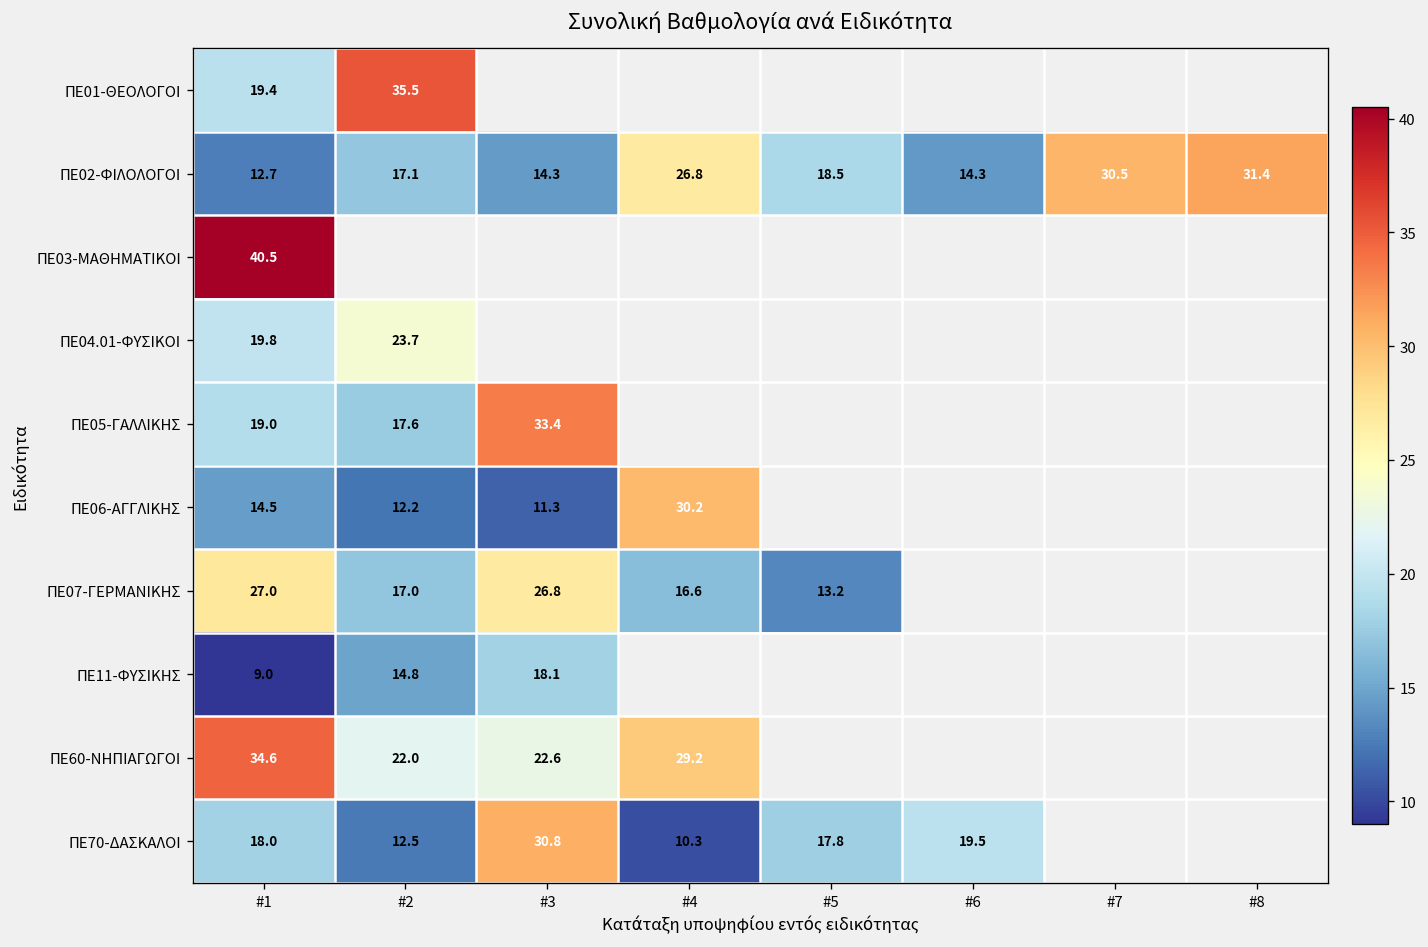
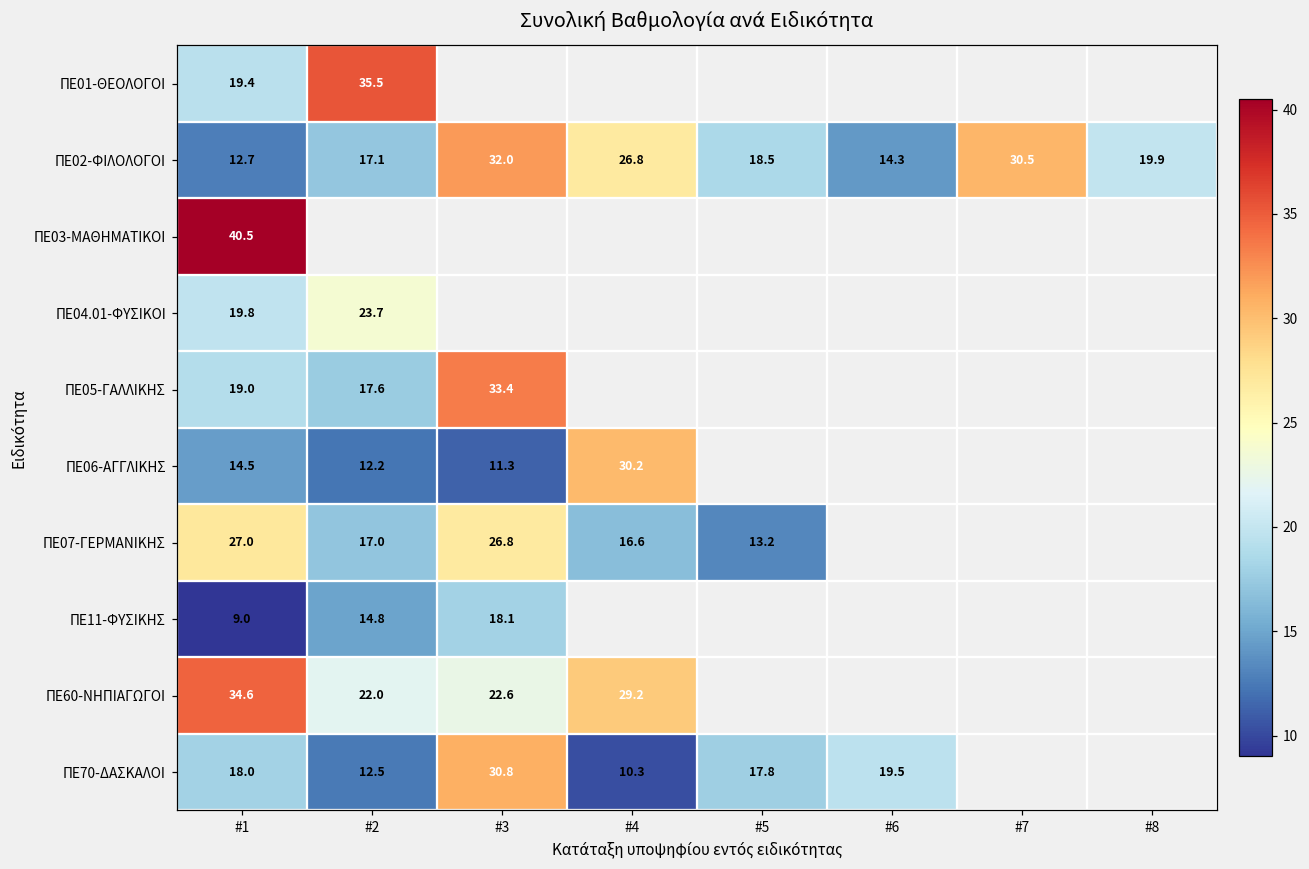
  {
    "ΠΕ01-ΘΕΟΛΟΓΟΙ": {
      "#1": 19.4,
      "#2": 35.5
    },
    "ΠΕ02-ΦΙΛΟΛΟΓΟΙ": {
      "#1": 12.7,
      "#2": 17.1,
-     "#3": 14.3,
+     "#3": 32.0,
      "#4": 26.8,
      "#5": 18.5,
      "#6": 14.3,
      "#7": 30.5,
-     "#8": 31.4
+     "#8": 19.9
    },
    "ΠΕ03-ΜΑΘΗΜΑΤΙΚΟΙ": {
      "#1": 40.5
    },
    "ΠΕ04.01-ΦΥΣΙΚΟΙ": {
      "#1": 19.8,
      "#2": 23.7
    },
    "ΠΕ05-ΓΑΛΛΙΚΗΣ": {
      "#1": 19.0,
      "#2": 17.6,
      "#3": 33.4
    },
    "ΠΕ06-ΑΓΓΛΙΚΗΣ": {
      "#1": 14.5,
      "#2": 12.2,
      "#3": 11.3,
      "#4": 30.2
    },
    "ΠΕ07-ΓΕΡΜΑΝΙΚΗΣ": {
      "#1": 27.0,
      "#2": 17.0,
      "#3": 26.8,
      "#4": 16.6,
      "#5": 13.2
    },
    "ΠΕ11-ΦΥΣΙΚΗΣ": {
      "#1": 9.0,
      "#2": 14.8,
      "#3": 18.1
    },
    "ΠΕ60-ΝΗΠΙΑΓΩΓΟΙ": {
      "#1": 34.6,
      "#2": 22.0,
      "#3": 22.6,
      "#4": 29.2
    },
    "ΠΕ70-ΔΑΣΚΑΛΟΙ": {
      "#1": 18.0,
      "#2": 12.5,
      "#3": 30.8,
      "#4": 10.3,
      "#5": 17.8,
      "#6": 19.5
    }
  }
